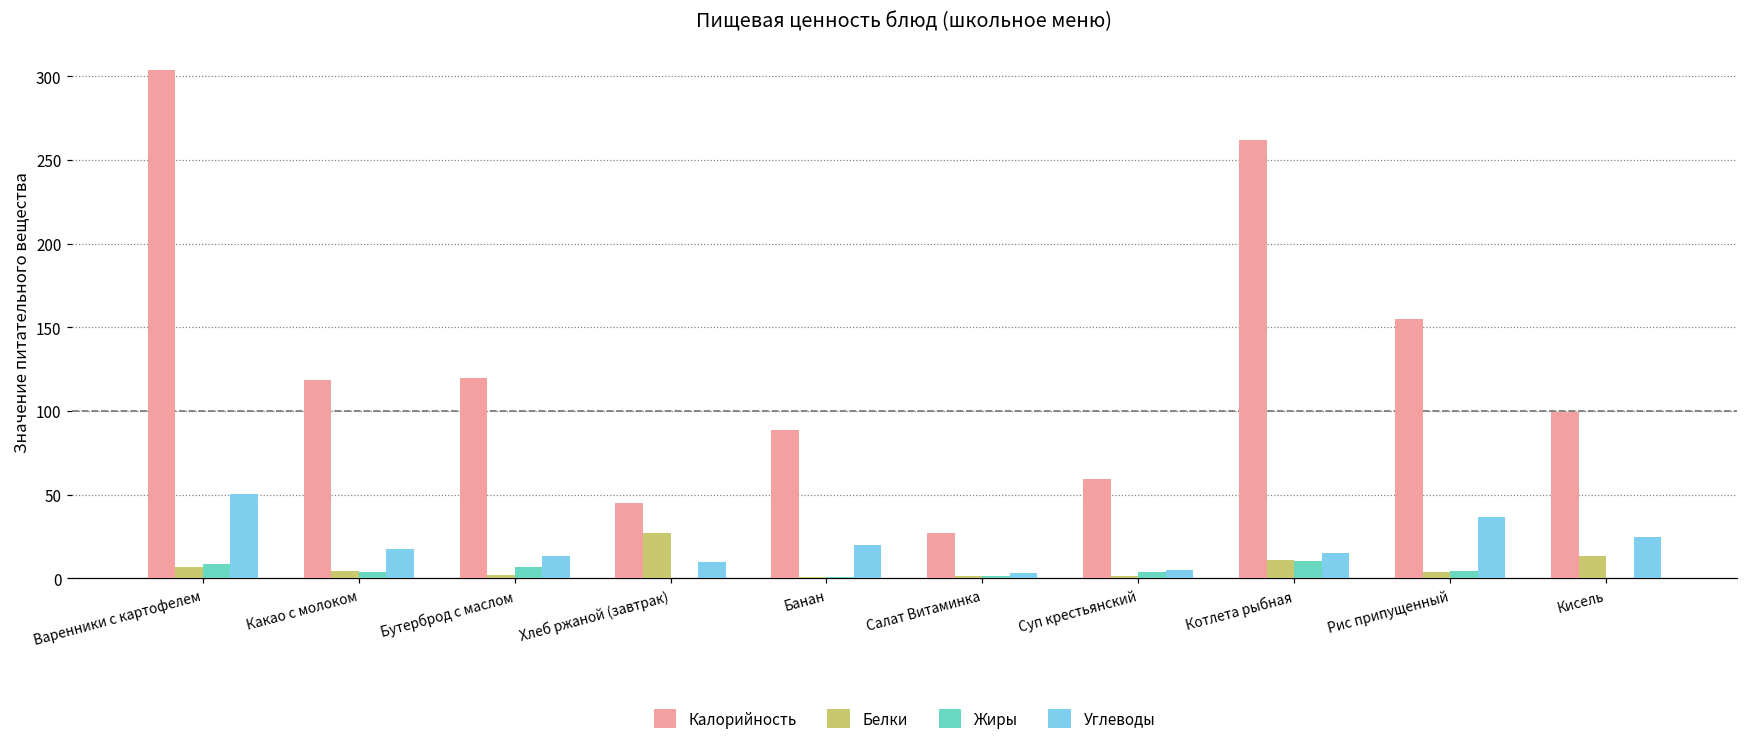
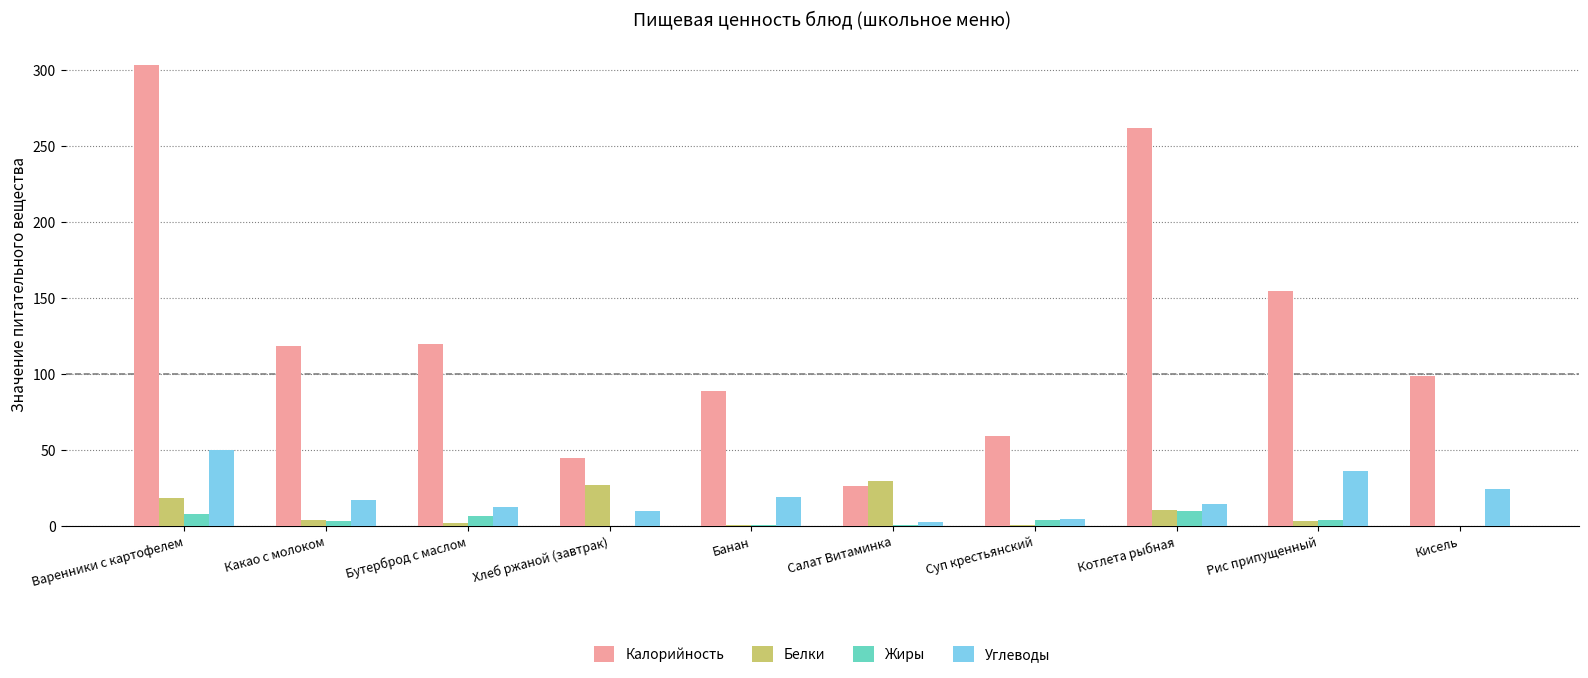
  {
    "Калорийность": {
      "Варенники с картофелем": 304,
      "Какао с молоком": 119,
      "Бутерброд с маслом": 120,
      "Хлеб ржаной (завтрак)": 45,
      "Банан": 89,
      "Салат Витаминка": 27,
      "Суп крестьянский": 60,
      "Котлета рыбная": 262,
      "Рис припущенный": 155,
      "Кисель": 99
    },
    "Белки": {
-     "Варенники с картофелем": 7,
+     "Варенники с картофелем": 18,
      "Какао с молоком": 4,
      "Бутерброд с маслом": 2,
      "Хлеб ржаной (завтрак)": 27,
-     "Салат Витаминка": 1,
+     "Салат Витаминка": 30,
      "Котлета рыбная": 11,
      "Рис припущенный": 4,
-     "Кисель": 13
+     "Кисель": 0
    }
  }
